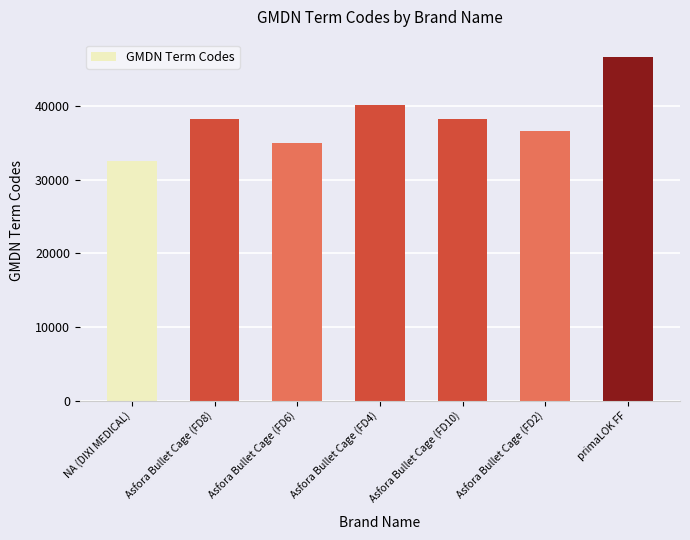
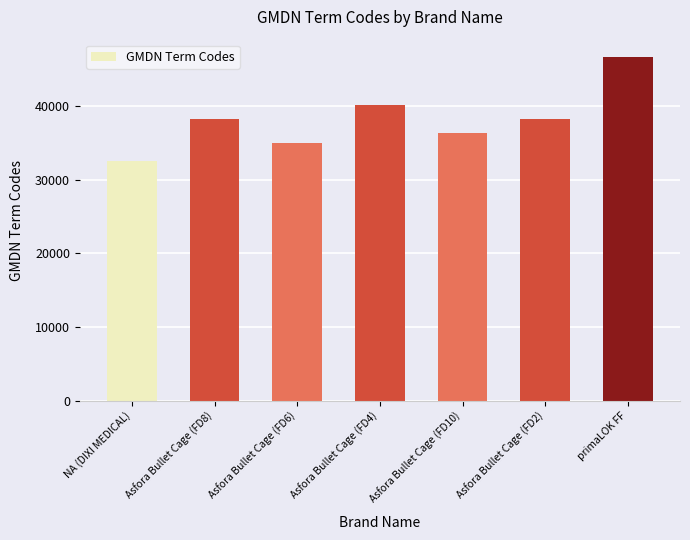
  {
    "NA (DIXI MEDICAL)": 33000,
    "Asfora Bullet Cage (FD8)": 38000,
    "Asfora Bullet Cage (FD6)": 35000,
    "Asfora Bullet Cage (FD4)": 40000,
-   "Asfora Bullet Cage (FD10)": 38000,
-   "Asfora Bullet Cage (FD2)": 37000,
+   "Asfora Bullet Cage (FD10)": 36000,
+   "Asfora Bullet Cage (FD2)": 38000,
    "primaLOK FF": 47000
  }
